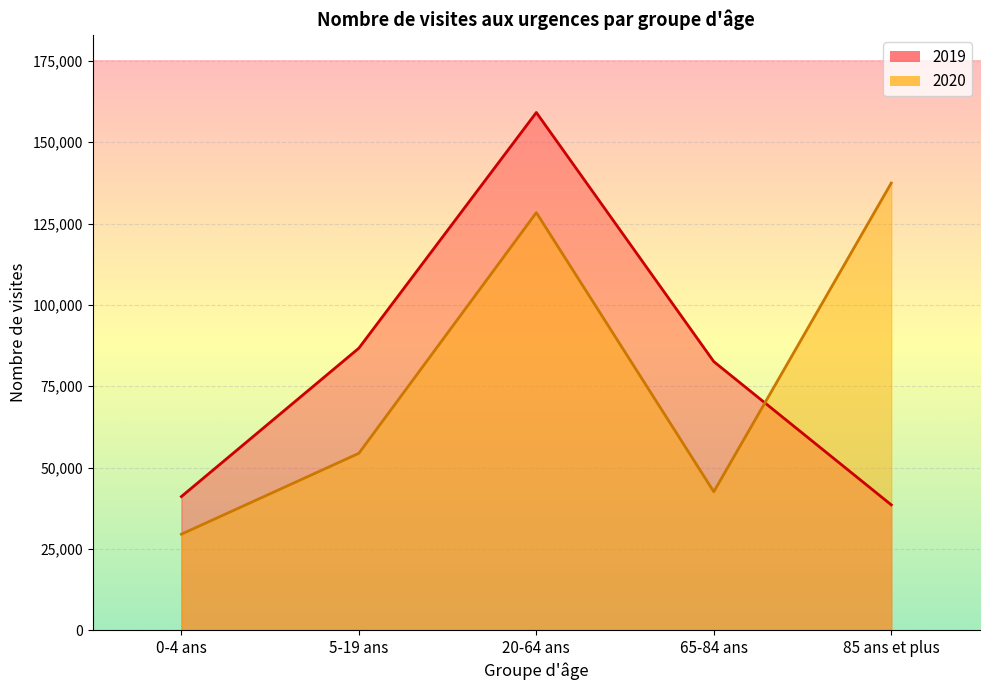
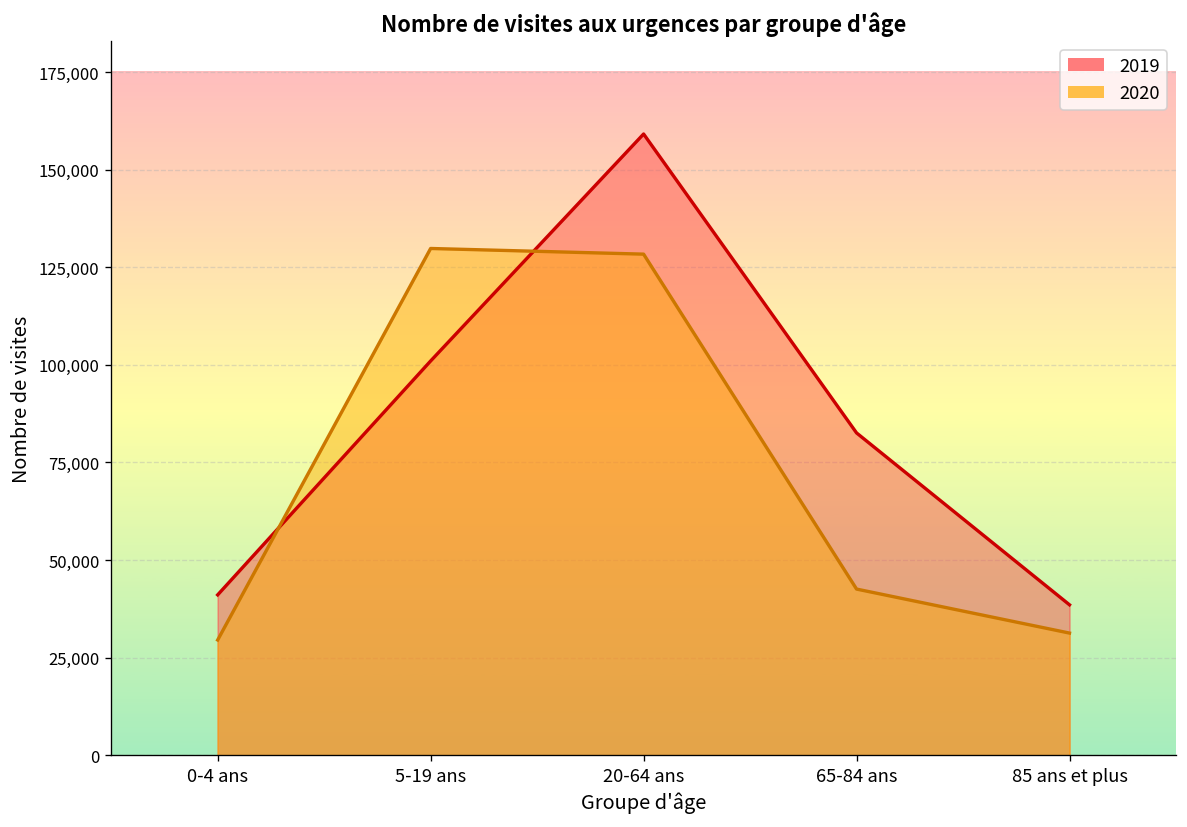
  {
    "2019": {
      "0-4 ans": "41,000",
-     "5-19 ans": "87,000",
+     "5-19 ans": "101,000",
      "20-64 ans": "159,000",
      "65-84 ans": "83,000",
      "85 ans et plus": "39,000"
    },
    "2020": {
      "0-4 ans": "30,000",
-     "5-19 ans": "54,000",
+     "5-19 ans": "130,000",
      "20-64 ans": "128,000",
      "65-84 ans": "43,000",
-     "85 ans et plus": "137,000"
+     "85 ans et plus": "31,000"
    }
  }
